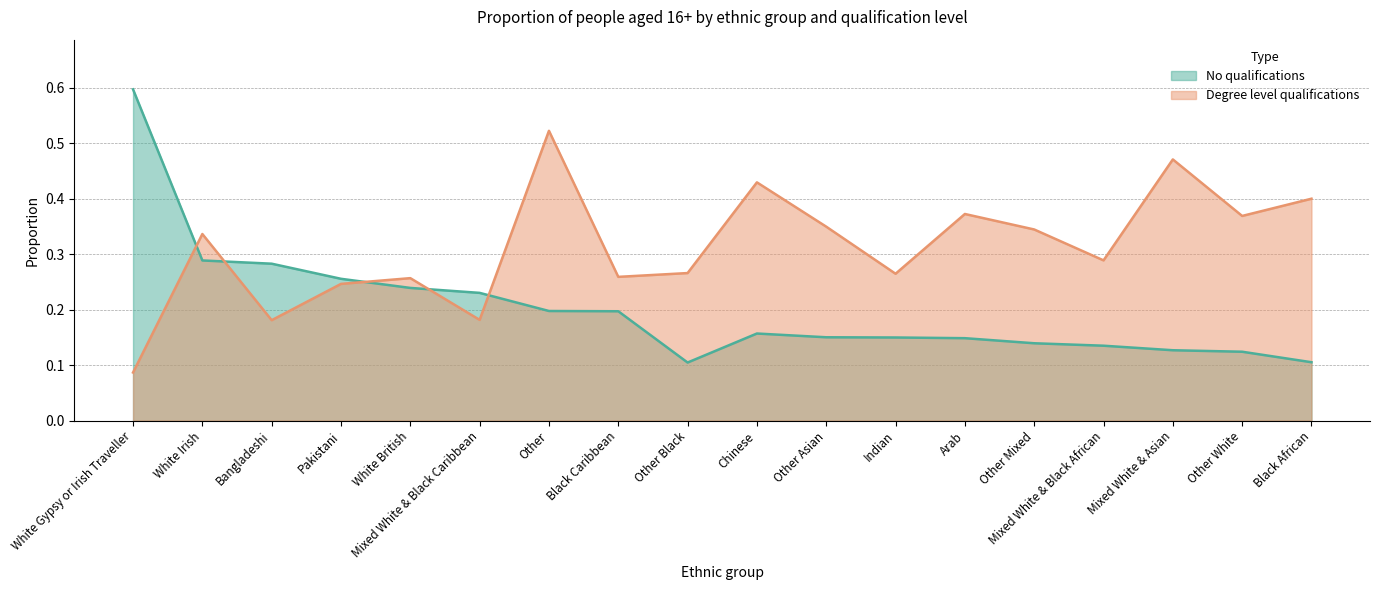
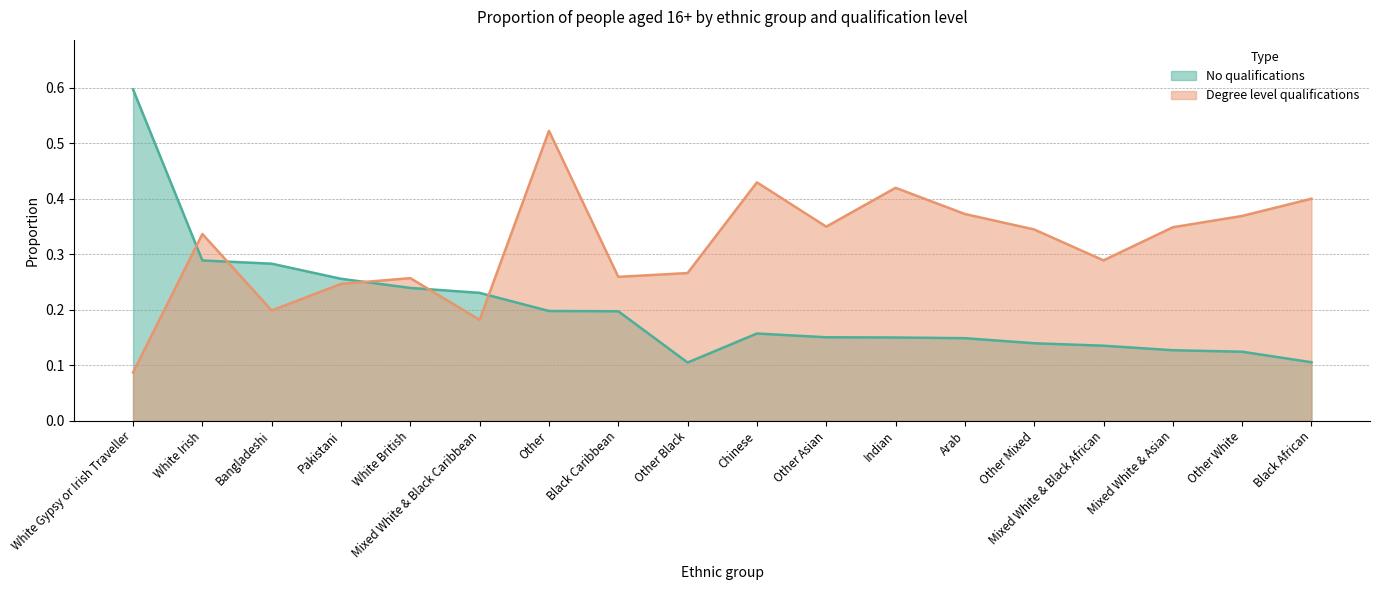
  {
    "No qualifications": {
      "White Gypsy or Irish Traveller": 0.60,
      "White Irish": 0.29,
      "Bangladeshi": 0.28,
      "Pakistani": 0.26,
      "White British": 0.24,
      "Mixed White & Black Caribbean": 0.23,
      "Other": 0.20,
      "Black Caribbean": 0.20,
      "Other Black": 0.10,
      "Chinese": 0.16,
      "Other Asian": 0.15,
      "Indian": 0.15,
      "Arab": 0.15,
      "Other Mixed": 0.14,
      "Mixed White & Black African": 0.13,
      "Mixed White & Asian": 0.13,
      "Other White": 0.12,
      "Black African": 0.11
    },
    "Degree level qualifications": {
      "White Gypsy or Irish Traveller": 0.09,
      "White Irish": 0.34,
-     "Bangladeshi": 0.18,
+     "Bangladeshi": 0.20,
      "Pakistani": 0.25,
      "White British": 0.26,
      "Mixed White & Black Caribbean": 0.18,
      "Other": 0.52,
      "Black Caribbean": 0.26,
      "Other Black": 0.27,
      "Chinese": 0.43,
      "Other Asian": 0.35,
-     "Indian": 0.26,
+     "Indian": 0.42,
      "Arab": 0.37,
      "Other Mixed": 0.34,
      "Mixed White & Black African": 0.29,
-     "Mixed White & Asian": 0.47,
+     "Mixed White & Asian": 0.35,
      "Other White": 0.37,
      "Black African": 0.40
    }
  }
